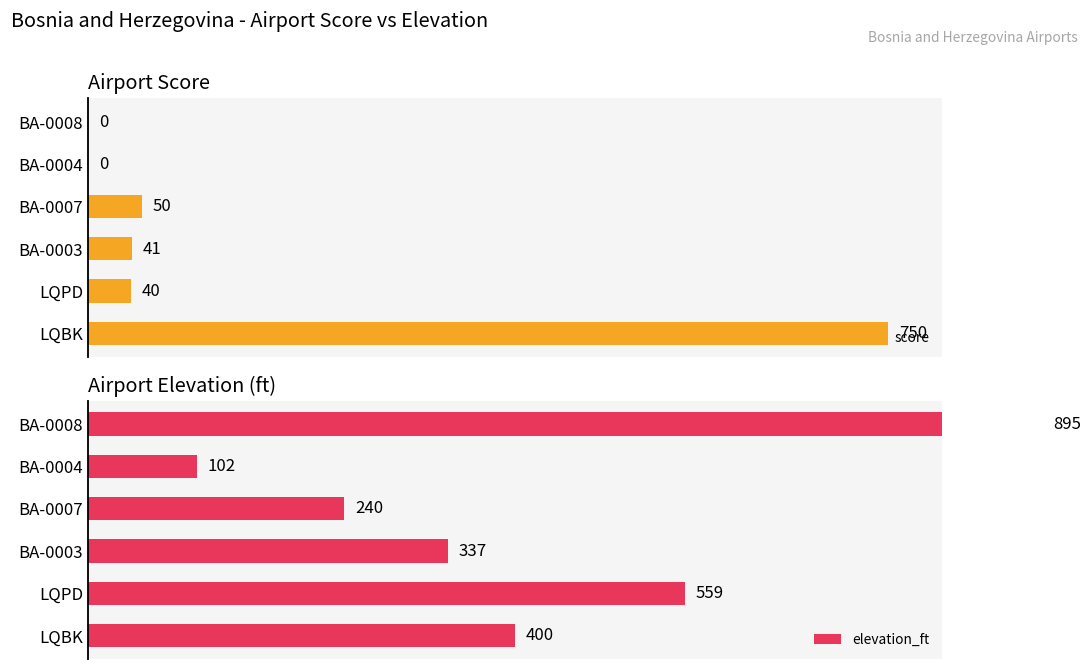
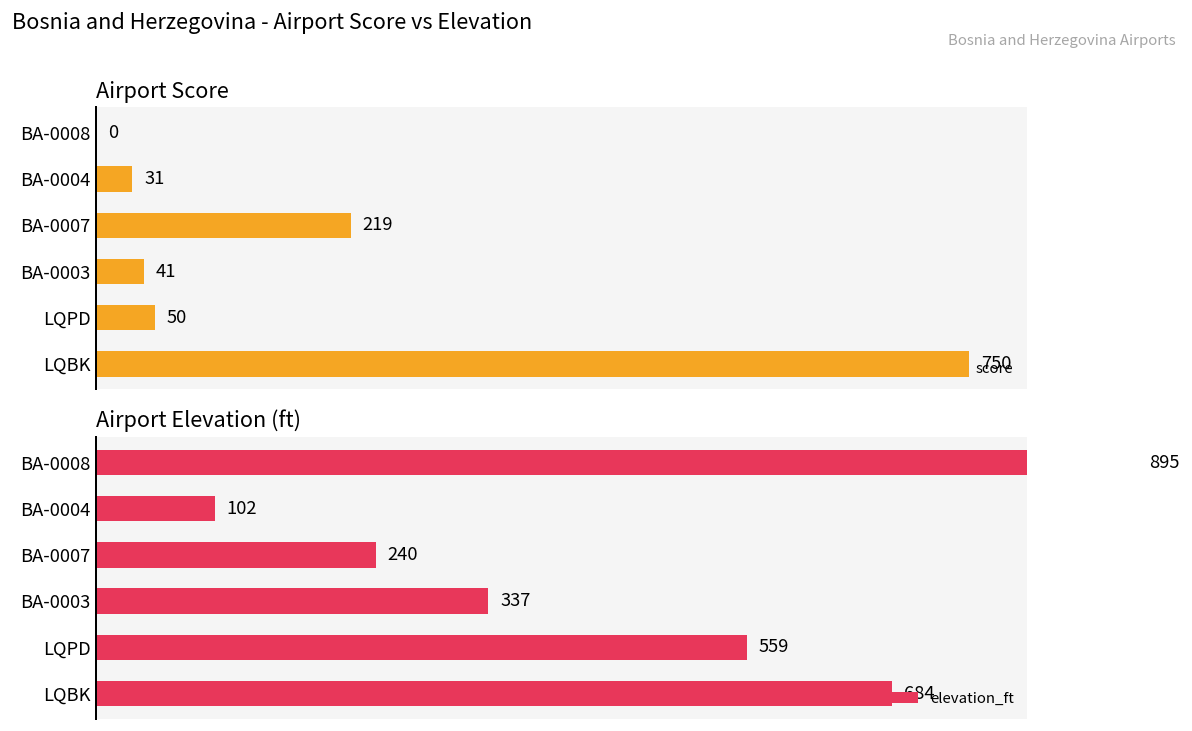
  {
    "Airport Score": {
      "BA-0008": 0,
-     "BA-0004": 0,
-     "BA-0007": 50,
+     "BA-0004": 31,
+     "BA-0007": 219,
      "BA-0003": 41,
-     "LQPD": 40,
+     "LQPD": 50,
      "LQBK": 750
    },
    "Airport Elevation (ft)": {
      "BA-0004": 102,
      "BA-0007": 240,
      "BA-0003": 337,
      "LQPD": 559,
-     "LQBK": 400
+     "LQBK": 684
    }
  }
